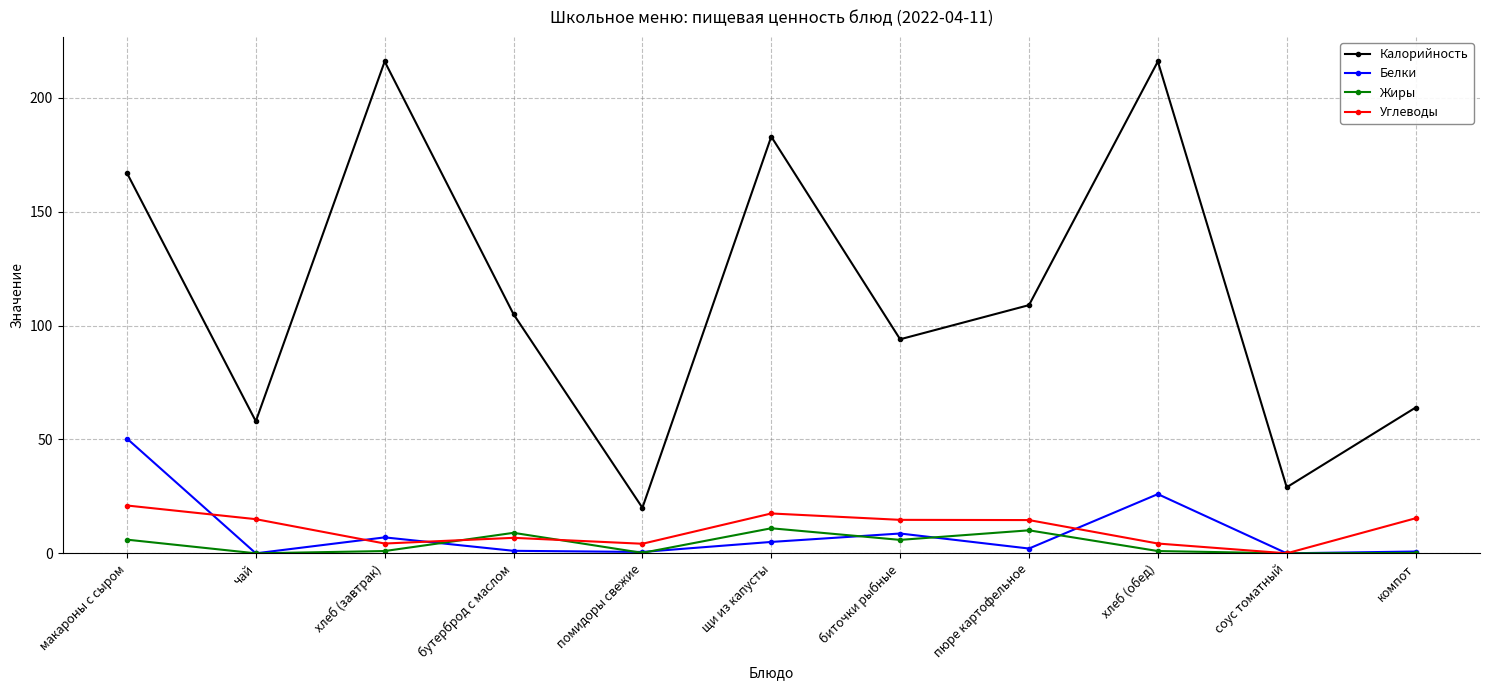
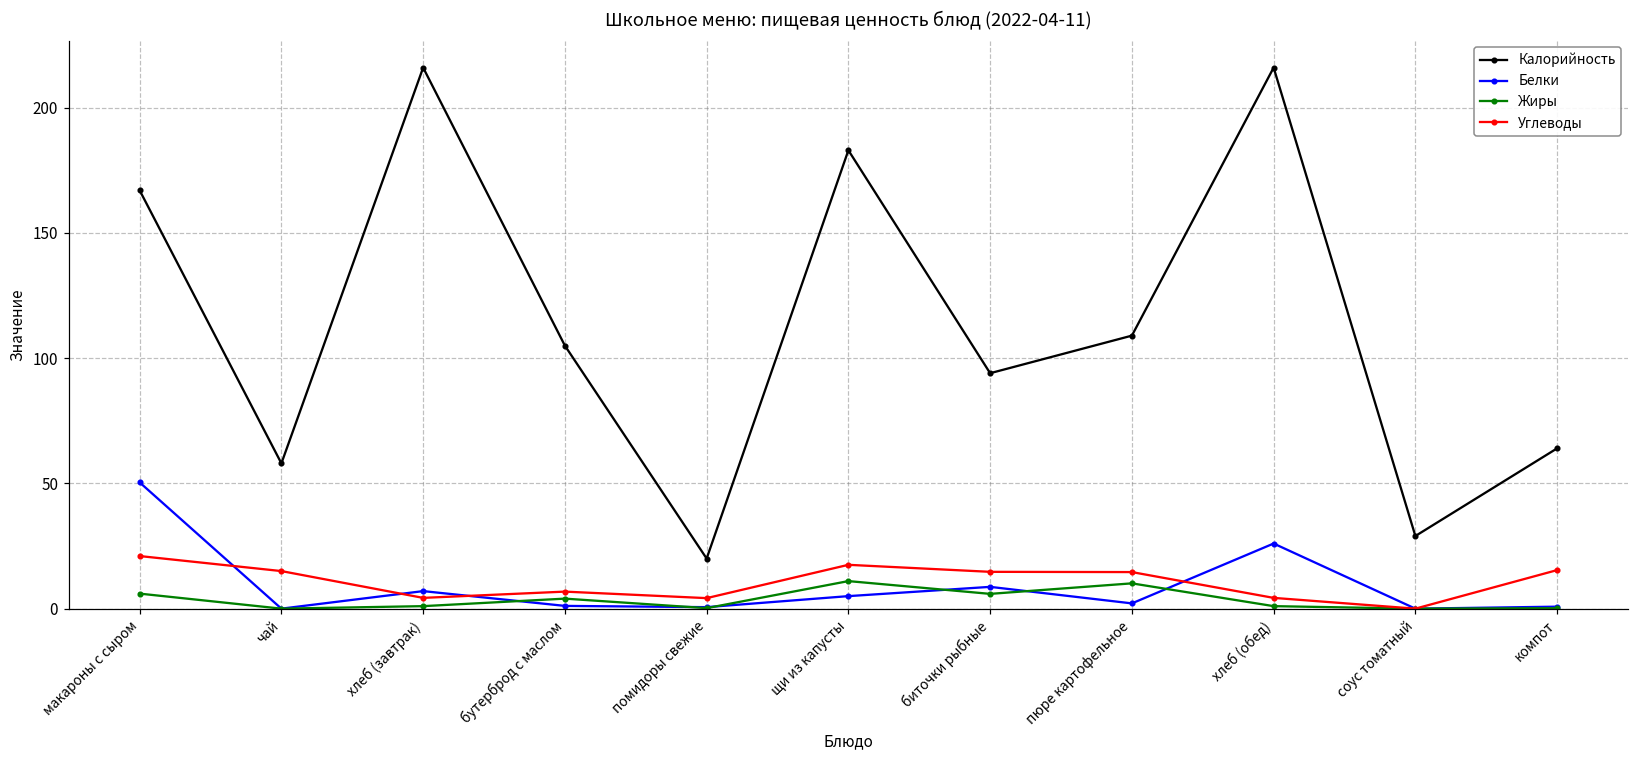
  {
    "Калорийность": {
      "макароны с сыром": 167,
      "чай": 58,
      "хлеб (завтрак)": 216,
      "бутерброд с маслом": 105,
      "помидоры свежие": 20,
      "щи из капусты": 183,
      "биточки рыбные": 94,
      "пюре картофельное": 109,
      "хлеб (обед)": 216,
      "соус томатный": 29,
      "компот": 64
    },
    "Белки": {
      "макароны с сыром": 50,
      "хлеб (завтрак)": 7,
      "бутерброд с маслом": 1,
      "щи из капусты": 5,
      "биточки рыбные": 9,
      "пюре картофельное": 2,
      "хлеб (обед)": 26
    },
    "Жиры": {
      "макароны с сыром": 6,
      "хлеб (завтрак)": 1,
-     "бутерброд с маслом": 9,
+     "бутерброд с маслом": 4,
      "щи из капусты": 11,
      "биточки рыбные": 6,
      "пюре картофельное": 10,
      "хлеб (обед)": 1
    },
    "Углеводы": {
      "макароны с сыром": 21,
      "чай": 15,
      "хлеб (завтрак)": 4,
      "бутерброд с маслом": 7,
      "помидоры свежие": 4,
      "щи из капусты": 18,
      "биточки рыбные": 15,
      "пюре картофельное": 15,
      "хлеб (обед)": 4,
      "компот": 15
    }
  }
